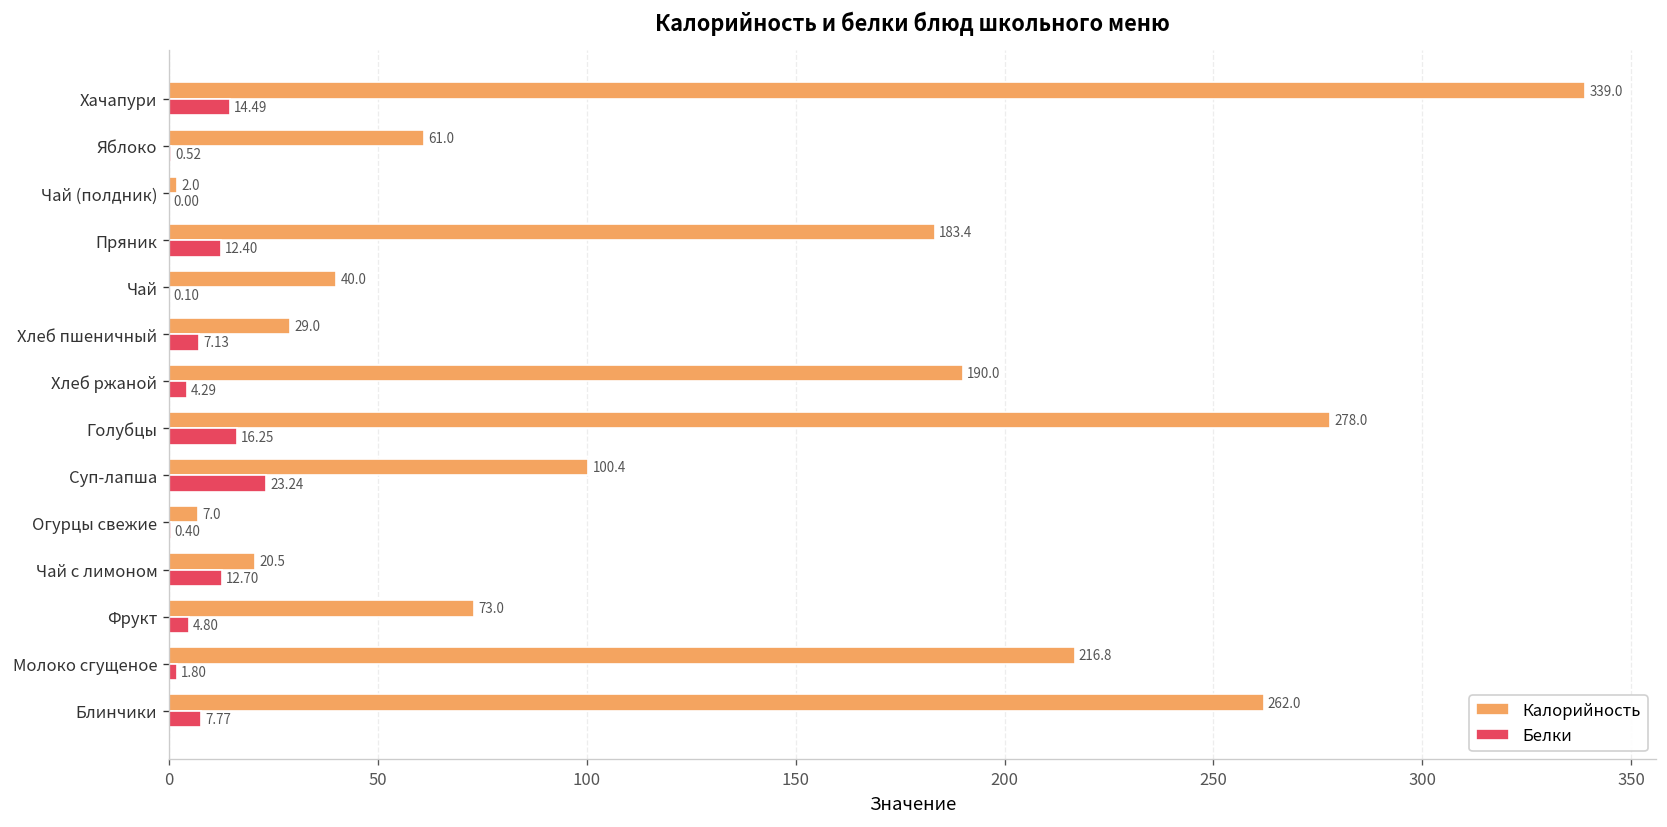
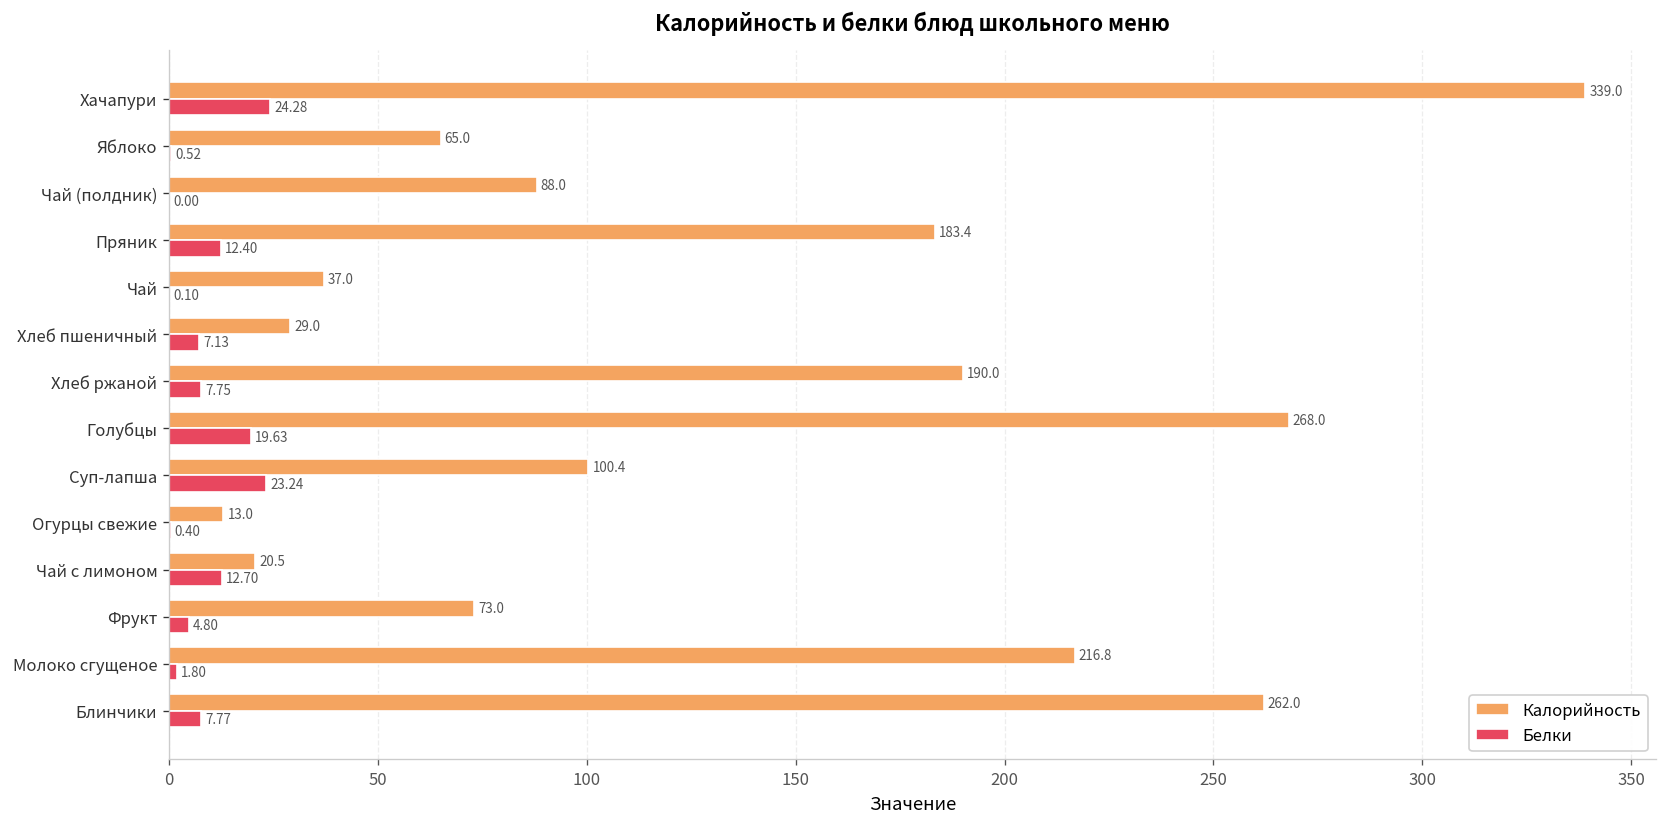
  {
    "Калорийность": {
      "Хачапури": 339.0,
-     "Яблоко": 61.0,
-     "Чай (полдник)": 2.0,
+     "Яблоко": 65.0,
+     "Чай (полдник)": 88.0,
      "Пряник": 183.4,
-     "Чай": 40.0,
+     "Чай": 37.0,
      "Хлеб пшеничный": 29.0,
      "Хлеб ржаной": 190.0,
-     "Голубцы": 278.0,
+     "Голубцы": 268.0,
      "Суп-лапша": 100.4,
-     "Огурцы свежие": 7.0,
+     "Огурцы свежие": 13.0,
      "Чай с лимоном": 20.5,
      "Фрукт": 73.0,
      "Молоко сгущеное": 216.8,
      "Блинчики": 262.0
    },
    "Белки": {
-     "Хачапури": 14.49,
+     "Хачапури": 24.28,
      "Яблоко": 0.52,
      "Чай (полдник)": 0.00,
      "Пряник": 12.40,
      "Чай": 0.10,
      "Хлеб пшеничный": 7.13,
-     "Хлеб ржаной": 4.29,
-     "Голубцы": 16.25,
+     "Хлеб ржаной": 7.75,
+     "Голубцы": 19.63,
      "Суп-лапша": 23.24,
      "Огурцы свежие": 0.40,
      "Чай с лимоном": 12.70,
      "Фрукт": 4.80,
      "Молоко сгущеное": 1.80,
      "Блинчики": 7.77
    }
  }
